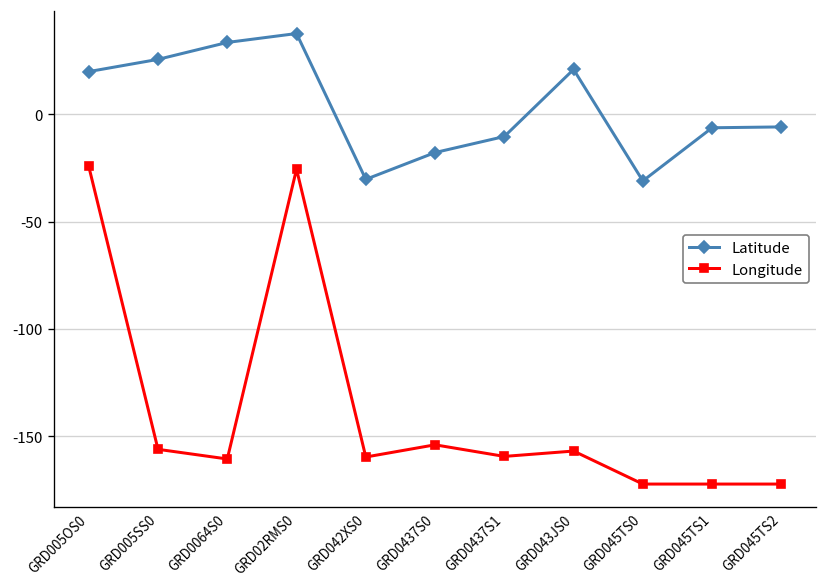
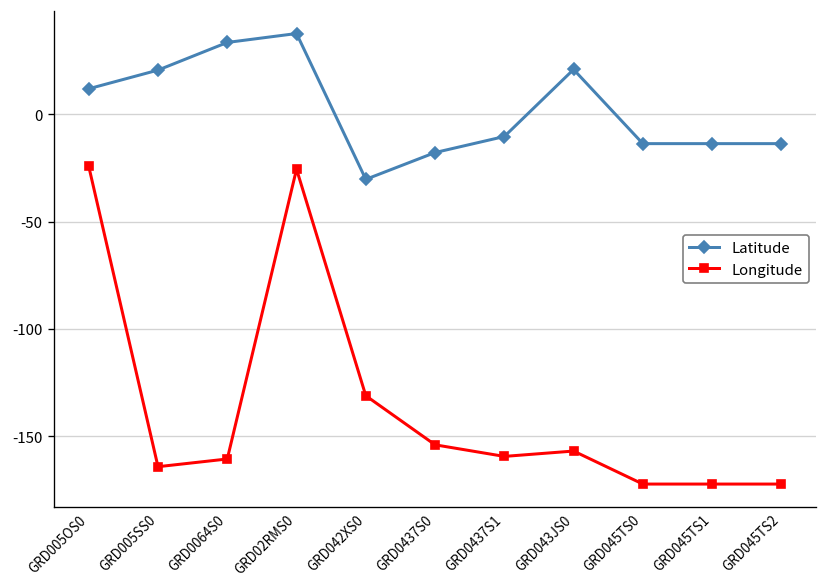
  {
    "Latitude": {
-     "GRD005OS0": 20,
-     "GRD005SS0": 26,
+     "GRD005OS0": 12,
+     "GRD005SS0": 21,
      "GRD0064S0": 34,
      "GRD02RMS0": 38,
      "GRD042XS0": -30,
      "GRD0437S0": -18,
      "GRD0437S1": -10,
      "GRD043JS0": 21,
-     "GRD045TS0": -31,
-     "GRD045TS1": -6,
-     "GRD045TS2": -6
+     "GRD045TS0": -14,
+     "GRD045TS1": -14,
+     "GRD045TS2": -14
    },
    "Longitude": {
      "GRD005OS0": -24,
-     "GRD005SS0": -156,
+     "GRD005SS0": -164,
      "GRD0064S0": -161,
      "GRD02RMS0": -26,
-     "GRD042XS0": -160,
+     "GRD042XS0": -131,
      "GRD0437S0": -154,
      "GRD0437S1": -160,
      "GRD043JS0": -157,
      "GRD045TS0": -172,
      "GRD045TS1": -172,
      "GRD045TS2": -172
    }
  }
